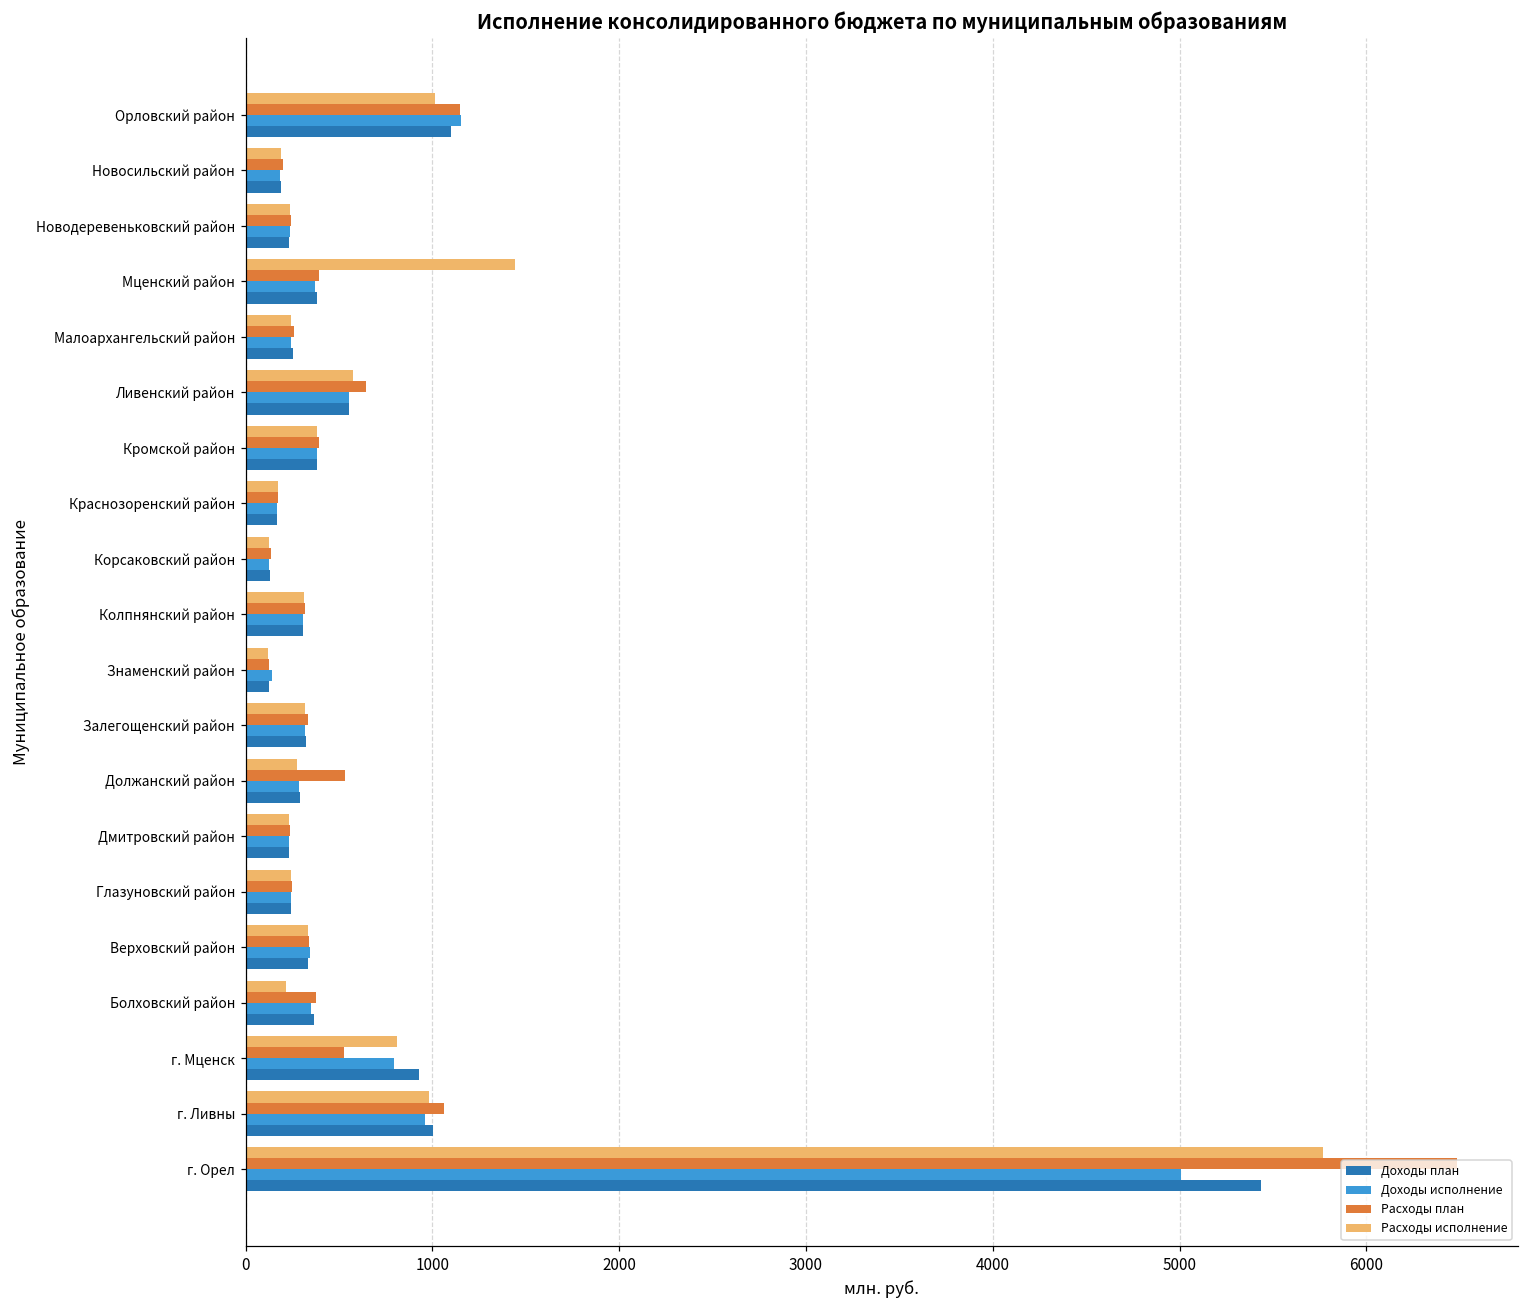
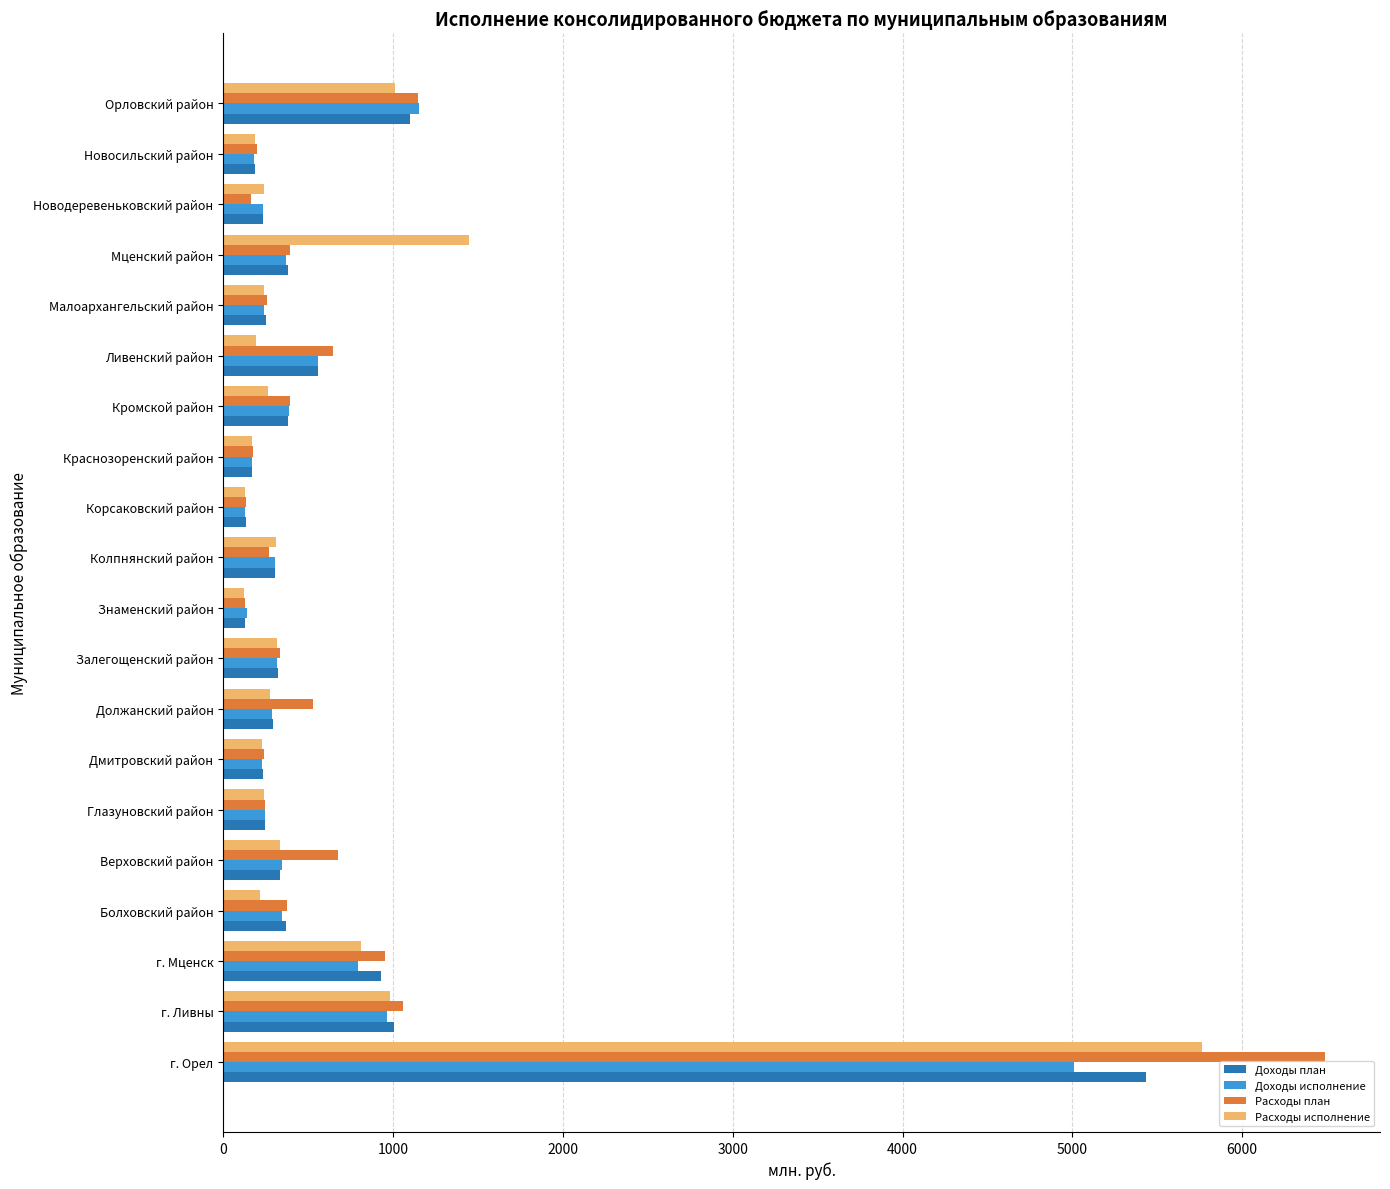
  {
    "Расходы план": {
      "Орловский район": 1150,
      "Новосильский район": 200,
-     "Новодеревеньковский район": 240,
+     "Новодеревеньковский район": 170,
      "Мценский район": 390,
      "Малоархангельский район": 260,
      "Ливенский район": 650,
      "Кромской район": 390,
      "Краснозоренский район": 170,
      "Корсаковский район": 130,
-     "Колпнянский район": 320,
+     "Колпнянский район": 270,
      "Знаменский район": 130,
      "Залегощенский район": 330,
      "Должанский район": 530,
      "Дмитровский район": 240,
      "Глазуновский район": 250,
-     "Верховский район": 340,
+     "Верховский район": 670,
      "Болховский район": 370,
-     "г. Мценск": 530,
+     "г. Мценск": 950,
      "г. Ливны": 1060,
      "г. Орел": 6490
    },
    "Расходы исполнение": {
      "Орловский район": 1010,
      "Новосильский район": 190,
      "Новодеревеньковский район": 240,
      "Мценский район": 1440,
      "Малоархангельский район": 240,
-     "Ливенский район": 580,
-     "Кромской район": 380,
+     "Ливенский район": 200,
+     "Кромской район": 260,
      "Краснозоренский район": 170,
      "Корсаковский район": 130,
      "Колпнянский район": 310,
      "Знаменский район": 120,
      "Залегощенский район": 320,
      "Должанский район": 280,
      "Дмитровский район": 230,
      "Глазуновский район": 240,
      "Верховский район": 330,
      "Болховский район": 220,
      "г. Мценск": 810,
      "г. Ливны": 980,
      "г. Орел": 5770
    }
  }
